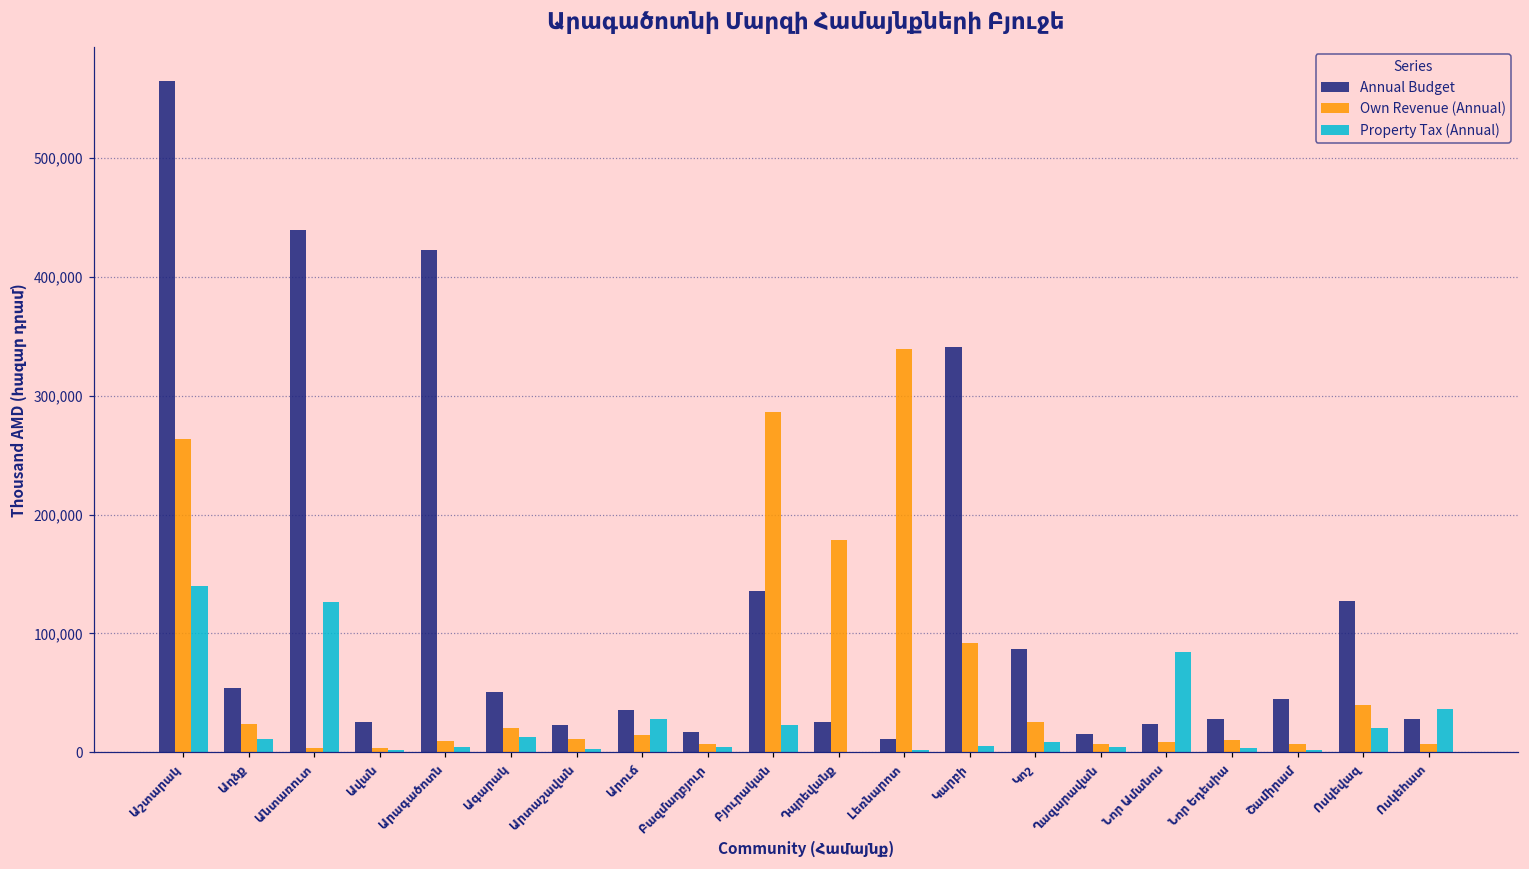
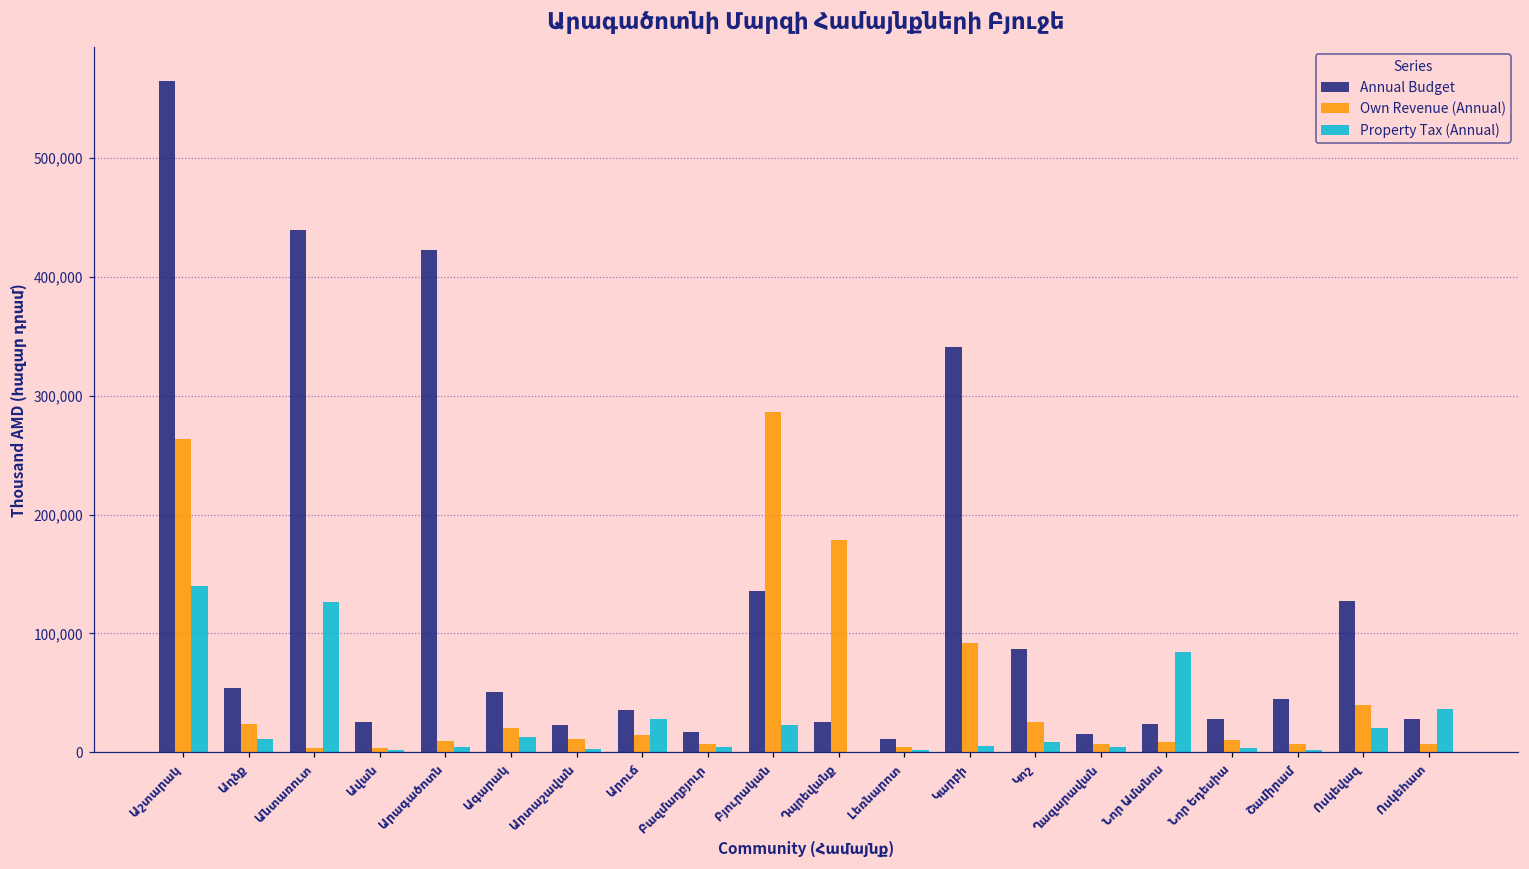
  {
    "Annual Budget": {
      "Աշտարակ": "565,000",
      "Աղձք": "54,000",
      "Անտառուտ": "439,000",
      "Ավան": "25,000",
      "Արագածոտն": "422,000",
      "Ագարակ": "51,000",
      "Արտաշավան": "23,000",
      "Արուճ": "36,000",
      "Բազմաղբյուր": "17,000",
      "Բյուրական": "136,000",
      "Դպրեվանք": "25,000",
      "Լեռնարոտ": "11,000",
      "Կարբի": "341,000",
      "Կոշ": "87,000",
      "Ղազարավան": "15,000",
      "Նոր Ամանոս": "24,000",
      "Նոր Եդեսիա": "28,000",
      "Շամիրամ": "45,000",
      "Ոսկեվազ": "128,000",
      "Ոսկեհատ": "28,000"
    },
    "Own Revenue (Annual)": {
      "Աշտարակ": "263,000",
      "Աղձք": "24,000",
      "Անտառուտ": "4,000",
      "Ավան": "4,000",
      "Արագածոտն": "9,000",
      "Ագարակ": "21,000",
      "Արտաշավան": "11,000",
      "Արուճ": "15,000",
      "Բազմաղբյուր": "7,000",
      "Բյուրական": "286,000",
      "Դպրեվանք": "178,000",
-     "Լեռնարոտ": "339,000",
+     "Լեռնարոտ": "4,000",
      "Կարբի": "92,000",
      "Կոշ": "26,000",
      "Ղազարավան": "7,000",
      "Նոր Ամանոս": "9,000",
      "Նոր Եդեսիա": "10,000",
      "Շամիրամ": "7,000",
      "Ոսկեվազ": "40,000",
      "Ոսկեհատ": "7,000"
    },
    "Property Tax (Annual)": {
      "Աշտարակ": "140,000",
      "Աղձք": "11,000",
      "Անտառուտ": "127,000",
      "Արագածոտն": "4,000",
      "Ագարակ": "13,000",
      "Արտաշավան": "2,000",
      "Արուճ": "28,000",
      "Բազմաղբյուր": "5,000",
      "Բյուրական": "23,000",
      "Կարբի": "5,000",
      "Կոշ": "9,000",
      "Ղազարավան": "4,000",
      "Նոր Ամանոս": "85,000",
      "Նոր Եդեսիա": "4,000",
      "Ոսկեվազ": "21,000",
      "Ոսկեհատ": "36,000"
    }
  }
